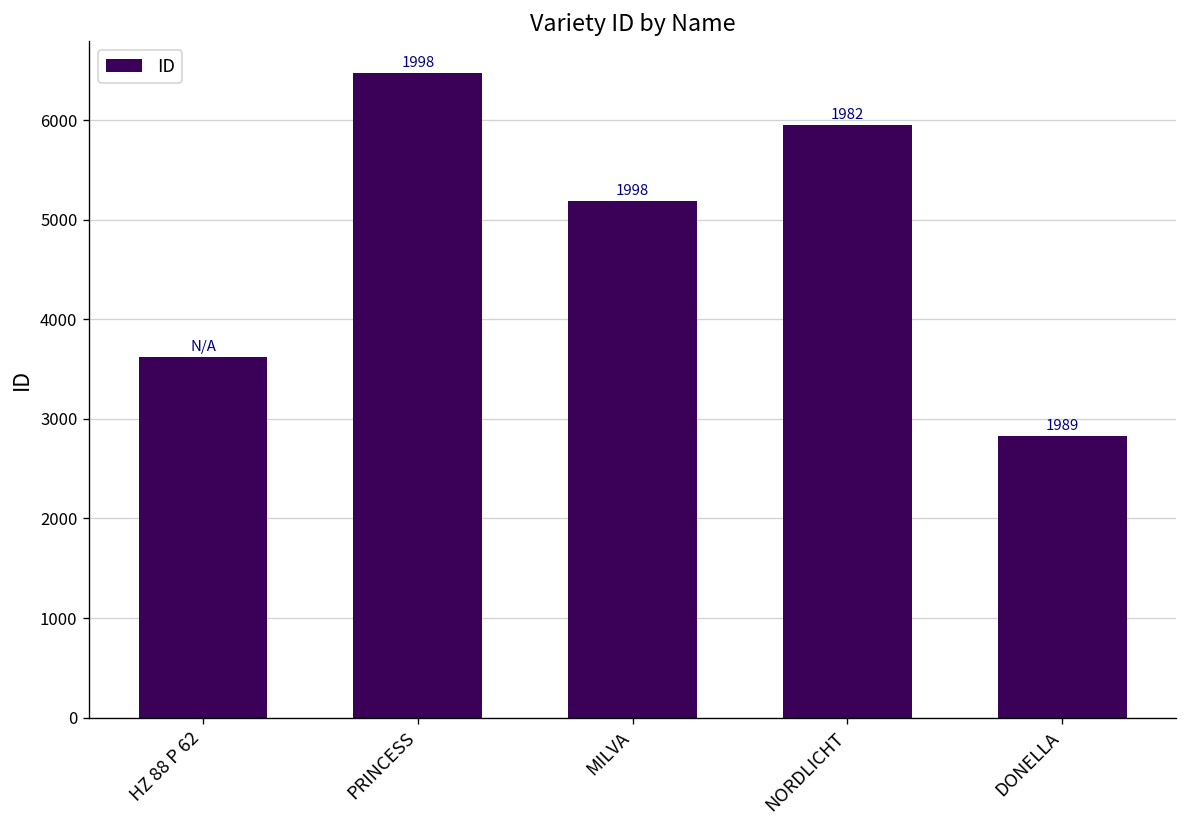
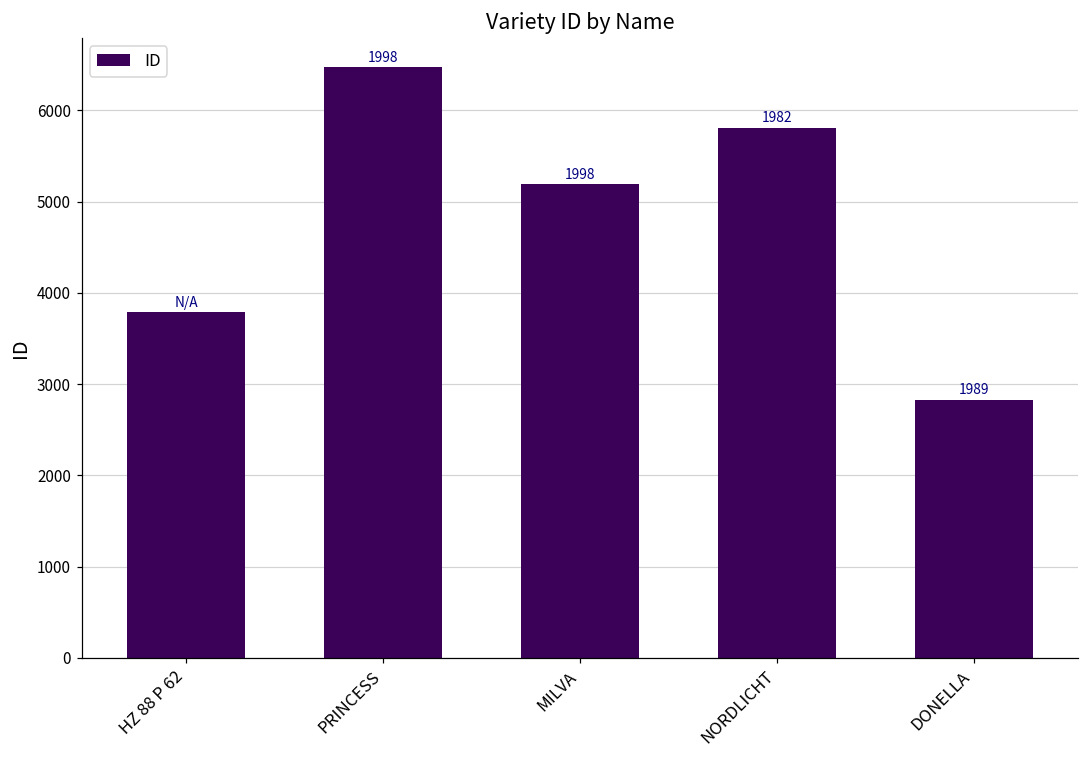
  {
-   "HZ 88 P 62": 3600,
-   "NORDLICHT": 6000
+   "HZ 88 P 62": 3800,
+   "NORDLICHT": 5800
  }
